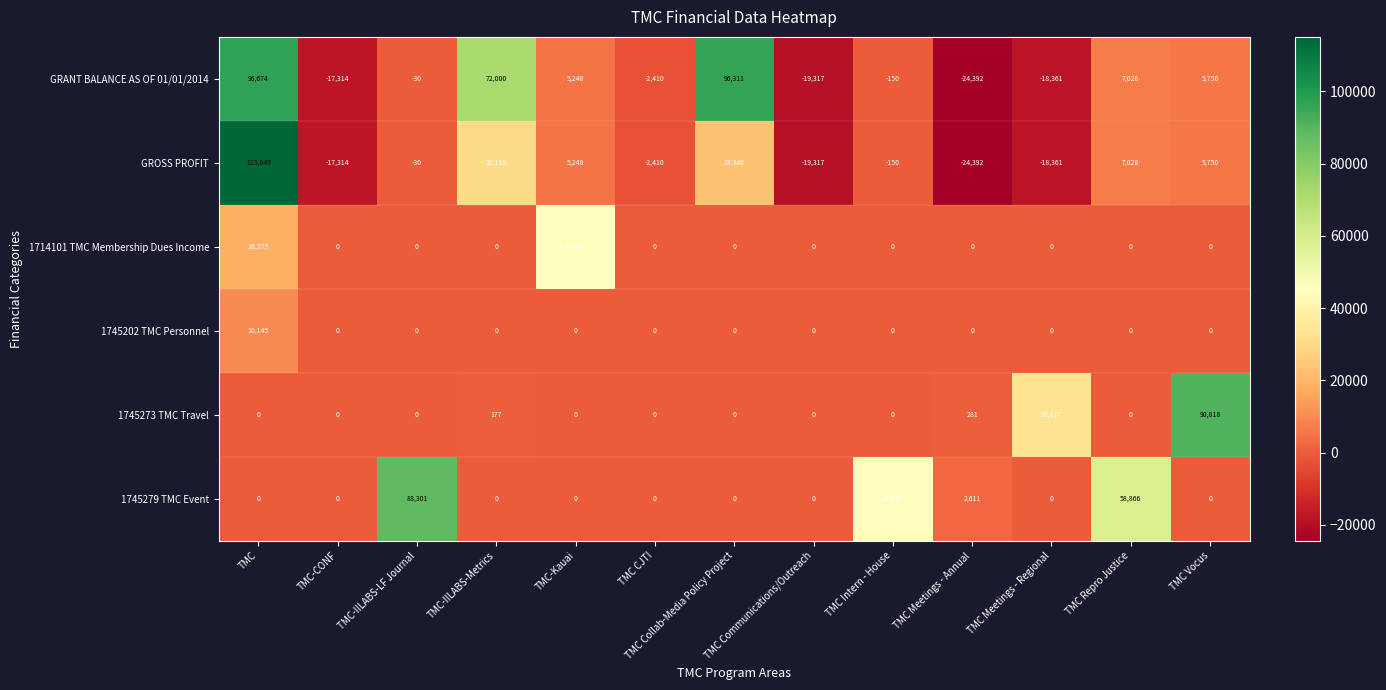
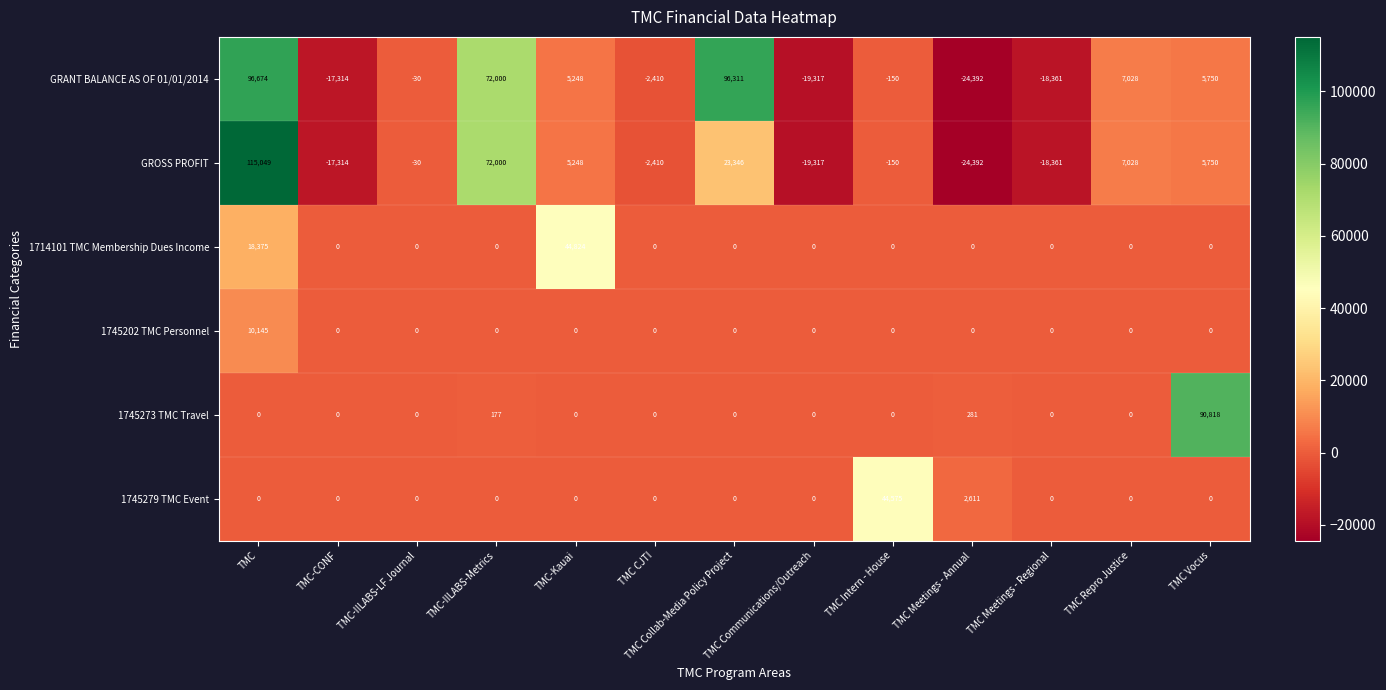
  {
    "GRANT BALANCE AS OF 01/01/2014": {
      "TMC": "96,674",
      "TMC-CONF": "-17,314",
      "TMC-IILABS-LF Journal": "-30",
      "TMC-IILABS-Metrics": "72,000",
      "TMC-Kauai": "5,248",
      "TMC CJTI": "-2,410",
      "TMC Collab-Media Policy Project": "96,311",
      "TMC Communications/Outreach": "-19,317",
      "TMC Intern - House": "-150",
      "TMC Meetings - Annual": "-24,392",
      "TMC Meetings - Regional": "-18,361",
      "TMC Repro Justice": "7,028",
      "TMC Vocus": "5,750"
    },
    "GROSS PROFIT": {
      "TMC": "115,049",
      "TMC-CONF": "-17,314",
      "TMC-IILABS-LF Journal": "-30",
-     "TMC-IILABS-Metrics": "30,118",
+     "TMC-IILABS-Metrics": "72,000",
      "TMC-Kauai": "5,248",
      "TMC CJTI": "-2,410",
      "TMC Collab-Media Policy Project": "23,346",
      "TMC Communications/Outreach": "-19,317",
      "TMC Intern - House": "-150",
      "TMC Meetings - Annual": "-24,392",
      "TMC Meetings - Regional": "-18,361",
      "TMC Repro Justice": "7,028",
      "TMC Vocus": "5,750"
    },
    "1714101 TMC Membership Dues Income": {
      "TMC": "18,375",
      "TMC-CONF": "0",
      "TMC-IILABS-LF Journal": "0",
      "TMC-IILABS-Metrics": "0",
      "TMC-Kauai": "44,824",
      "TMC CJTI": "0",
      "TMC Collab-Media Policy Project": "0",
      "TMC Communications/Outreach": "0",
      "TMC Intern - House": "0",
      "TMC Meetings - Annual": "0",
      "TMC Meetings - Regional": "0",
      "TMC Repro Justice": "0",
      "TMC Vocus": "0"
    },
    "1745202 TMC Personnel": {
      "TMC": "10,145",
      "TMC-CONF": "0",
      "TMC-IILABS-LF Journal": "0",
      "TMC-IILABS-Metrics": "0",
      "TMC-Kauai": "0",
      "TMC CJTI": "0",
      "TMC Collab-Media Policy Project": "0",
      "TMC Communications/Outreach": "0",
      "TMC Intern - House": "0",
      "TMC Meetings - Annual": "0",
      "TMC Meetings - Regional": "0",
      "TMC Repro Justice": "0",
      "TMC Vocus": "0"
    },
    "1745273 TMC Travel": {
      "TMC": "0",
      "TMC-CONF": "0",
      "TMC-IILABS-LF Journal": "0",
      "TMC-IILABS-Metrics": "177",
      "TMC-Kauai": "0",
      "TMC CJTI": "0",
      "TMC Collab-Media Policy Project": "0",
      "TMC Communications/Outreach": "0",
      "TMC Intern - House": "0",
      "TMC Meetings - Annual": "281",
-     "TMC Meetings - Regional": "33,017",
+     "TMC Meetings - Regional": "0",
      "TMC Repro Justice": "0",
      "TMC Vocus": "90,818"
    },
    "1745279 TMC Event": {
      "TMC": "0",
      "TMC-CONF": "0",
-     "TMC-IILABS-LF Journal": "88,301",
+     "TMC-IILABS-LF Journal": "0",
      "TMC-IILABS-Metrics": "0",
      "TMC-Kauai": "0",
      "TMC CJTI": "0",
      "TMC Collab-Media Policy Project": "0",
      "TMC Communications/Outreach": "0",
      "TMC Intern - House": "44,575",
      "TMC Meetings - Annual": "2,611",
      "TMC Meetings - Regional": "0",
-     "TMC Repro Justice": "58,866",
+     "TMC Repro Justice": "0",
      "TMC Vocus": "0"
    }
  }
